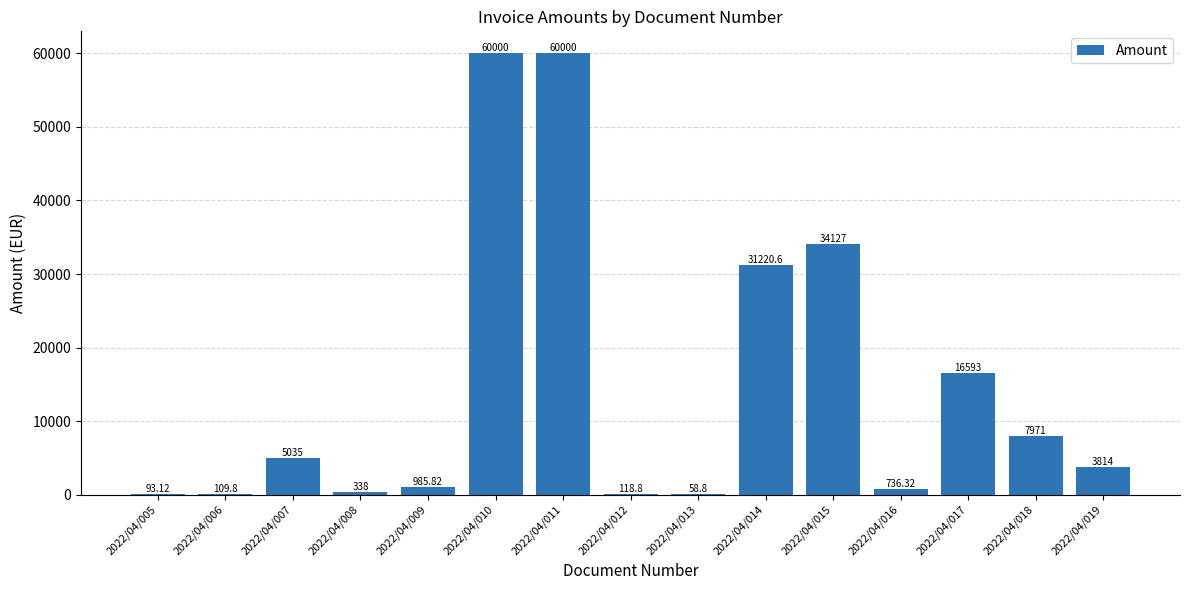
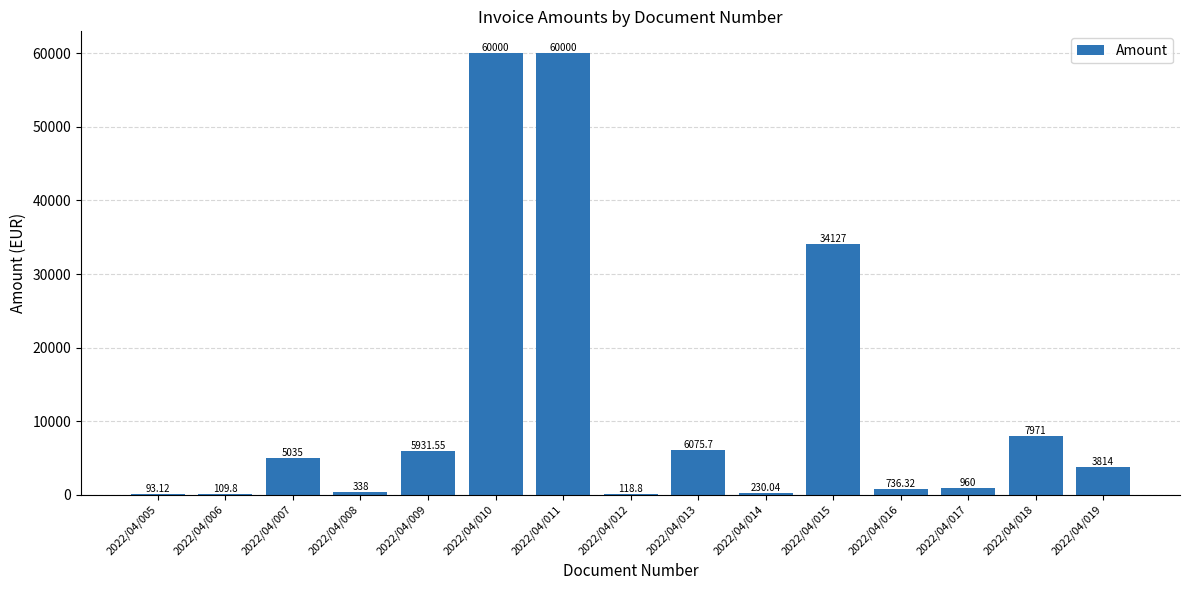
  {
    "2022/04/005": 93.12,
    "2022/04/006": 109.8,
    "2022/04/007": 5035,
    "2022/04/008": 338,
-   "2022/04/009": 985.82,
+   "2022/04/009": 5931.55,
    "2022/04/010": 60000,
    "2022/04/011": 60000,
    "2022/04/012": 118.8,
-   "2022/04/013": 58.8,
-   "2022/04/014": 31220.6,
+   "2022/04/013": 6075.7,
+   "2022/04/014": 230.04,
    "2022/04/015": 34127,
    "2022/04/016": 736.32,
-   "2022/04/017": 16593,
+   "2022/04/017": 960,
    "2022/04/018": 7971,
    "2022/04/019": 3814
  }
